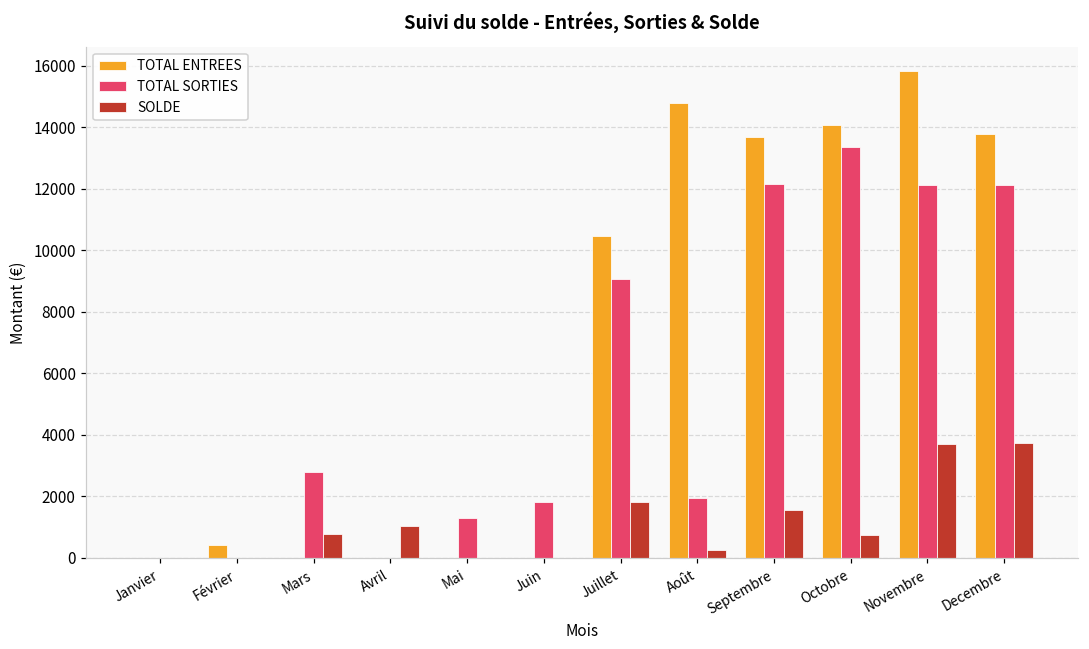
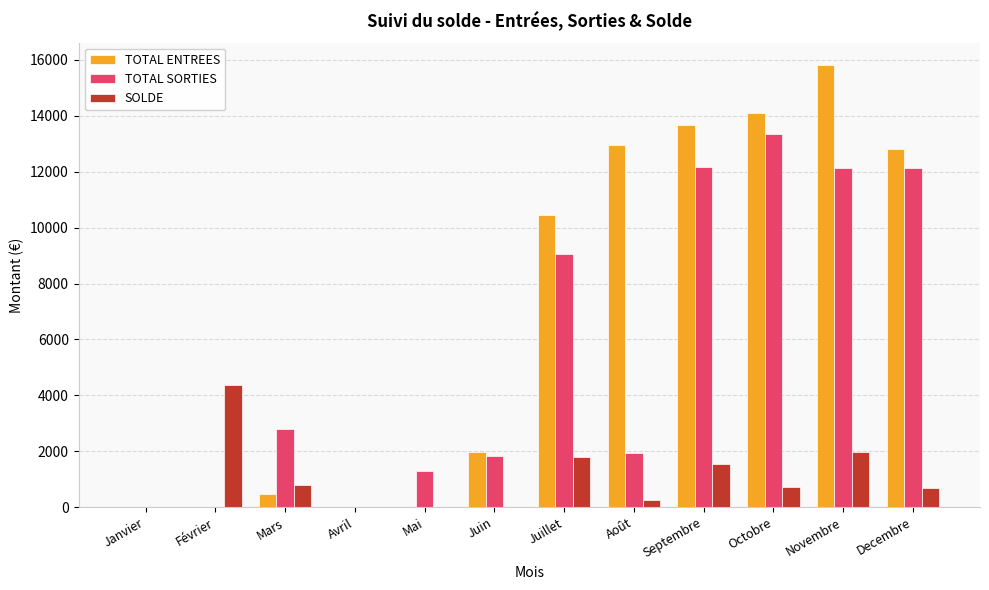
  {
    "TOTAL ENTREES": {
      "Janvier": 0,
-     "Février": 400,
-     "Mars": 0,
+     "Février": 0,
+     "Mars": 500,
      "Avril": 0,
      "Mai": 0,
-     "Juin": 0,
+     "Juin": 2000,
      "Juillet": 10500,
-     "Août": 14800,
+     "Août": 13000,
      "Septembre": 13700,
      "Octobre": 14100,
      "Novembre": 15800,
-     "Decembre": 13800
+     "Decembre": 12800
    },
    "TOTAL SORTIES": {
      "Janvier": 0,
      "Février": 0,
      "Mars": 2800,
      "Avril": 0,
      "Mai": 1300,
      "Juin": 1800,
      "Juillet": 9100,
      "Août": 2000,
      "Septembre": 12200,
      "Octobre": 13400,
      "Novembre": 12100,
      "Decembre": 12100
    },
    "SOLDE": {
      "Janvier": 0,
-     "Février": 0,
+     "Février": 4400,
      "Mars": 800,
-     "Avril": 1000,
+     "Avril": 0,
      "Mai": 0,
      "Juin": 0,
      "Juillet": 1800,
      "Août": 200,
      "Septembre": 1600,
      "Octobre": 700,
-     "Novembre": 3700,
-     "Decembre": 3700
+     "Novembre": 2000,
+     "Decembre": 700
    }
  }
